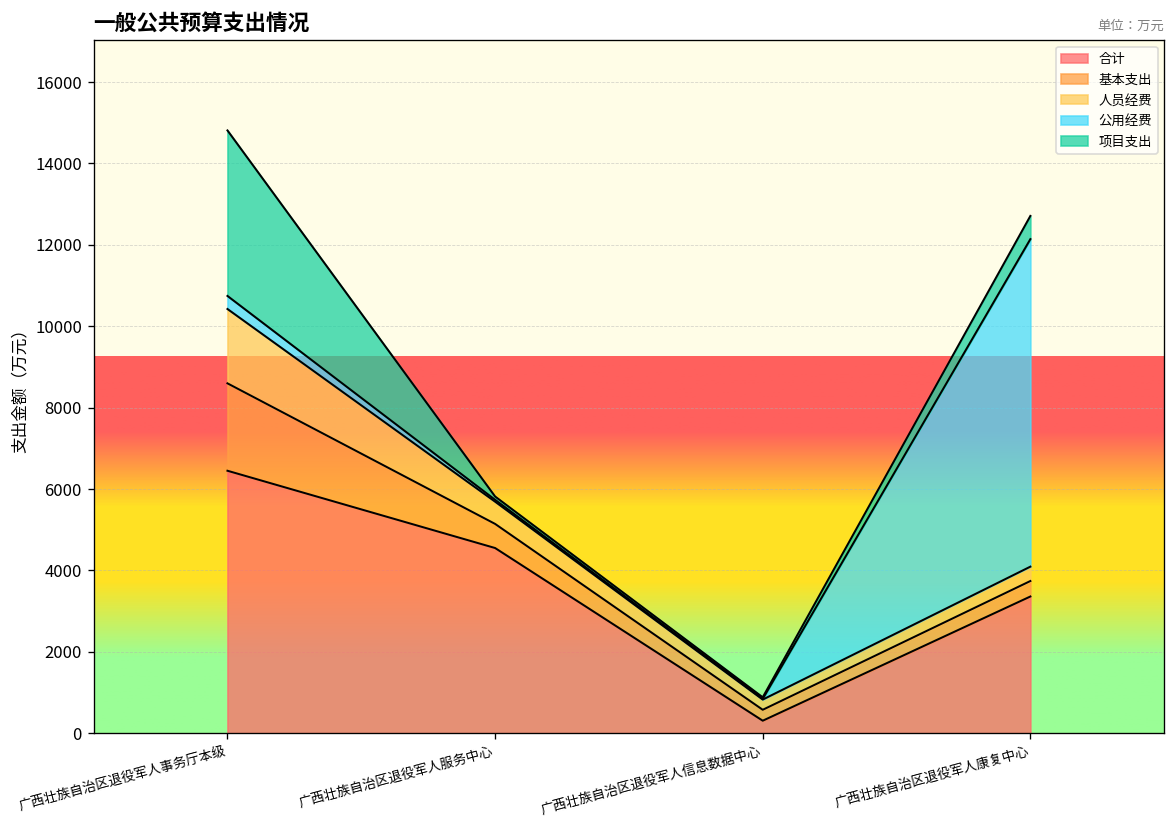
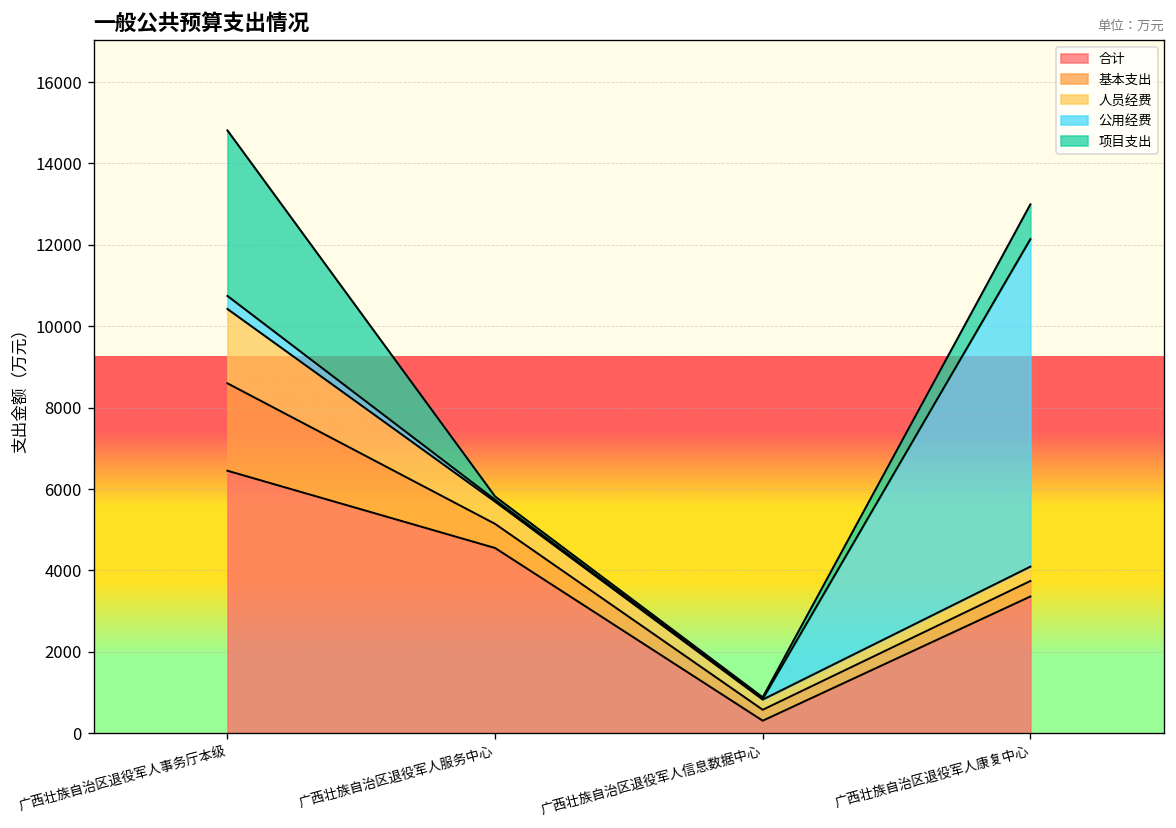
  {
    "合计": {
      "广西壮族自治区退役军人事务厅本级": 6400,
      "广西壮族自治区退役军人服务中心": 4600,
      "广西壮族自治区退役军人信息数据中心": 300,
      "广西壮族自治区退役军人康复中心": 3400
    },
    "公用经费": {
      "广西壮族自治区退役军人事务厅本级": 300,
      "广西壮族自治区退役军人康复中心": 8000
    },
    "项目支出": {
      "广西壮族自治区退役军人事务厅本级": 4100,
      "广西壮族自治区退役军人服务中心": 100,
-     "广西壮族自治区退役军人康复中心": 600
+     "广西壮族自治区退役军人康复中心": 900
    }
  }
